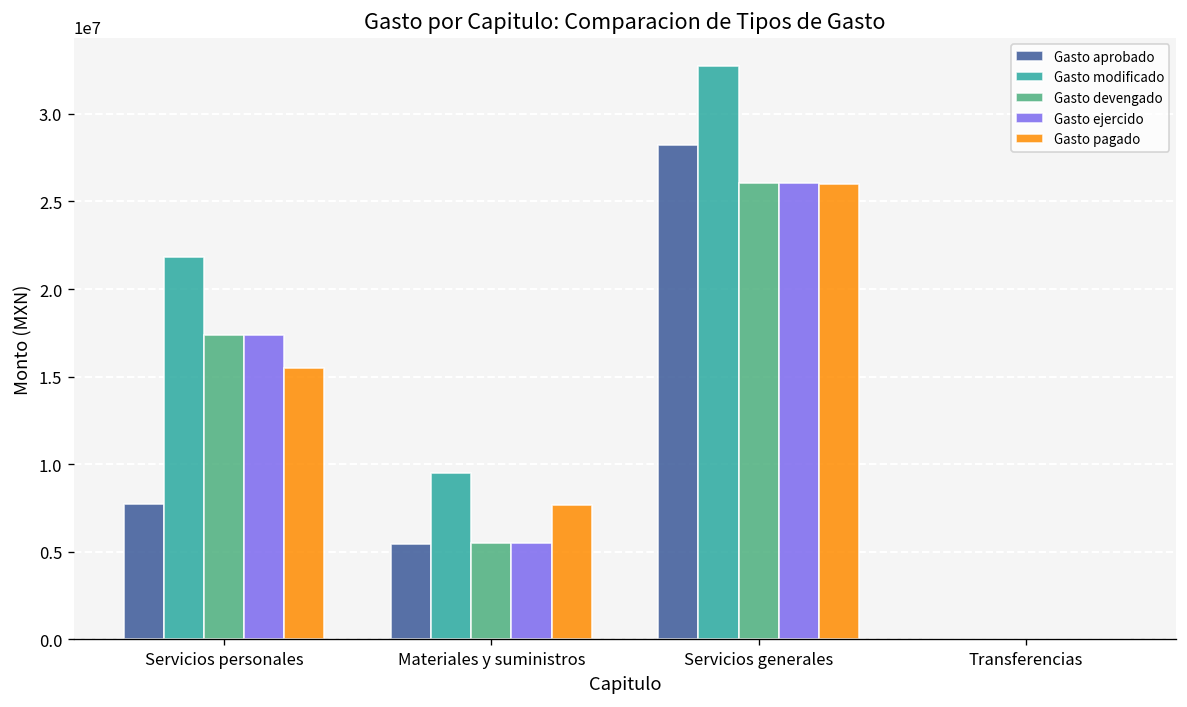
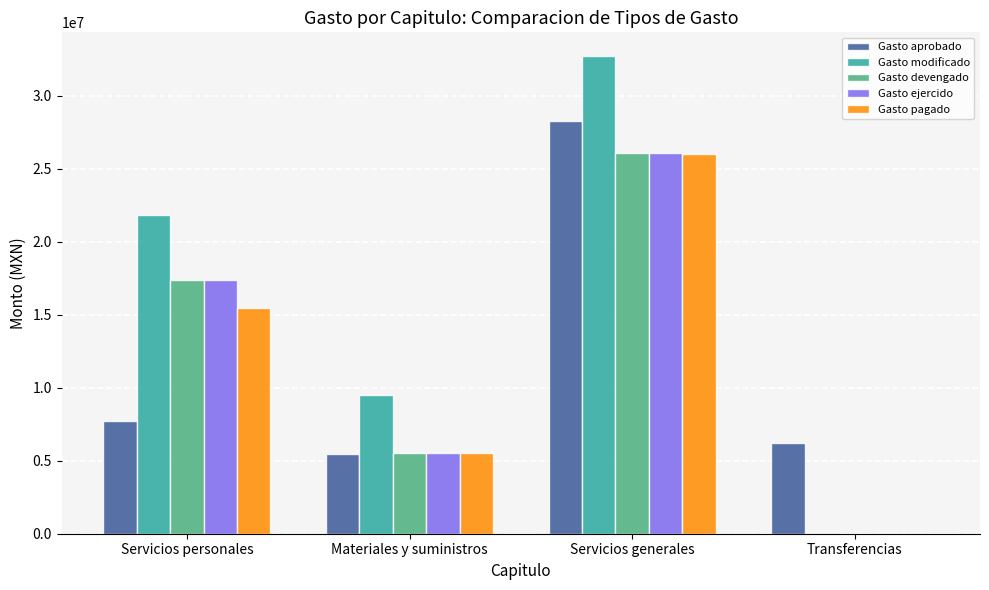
  {
    "Gasto aprobado": {
      "Servicios personales": 7700000,
      "Materiales y suministros": 5500000,
      "Servicios generales": 28200000,
-     "Transferencias": 0
+     "Transferencias": 6200000
    },
    "Gasto ejercido": {
      "Servicios personales": 17400000,
      "Materiales y suministros": 5500000,
      "Servicios generales": 26100000,
      "Transferencias": 0
    },
    "Gasto pagado": {
      "Servicios personales": 15500000,
-     "Materiales y suministros": 7700000,
+     "Materiales y suministros": 5500000,
      "Servicios generales": 26000000,
      "Transferencias": 0
    }
  }
